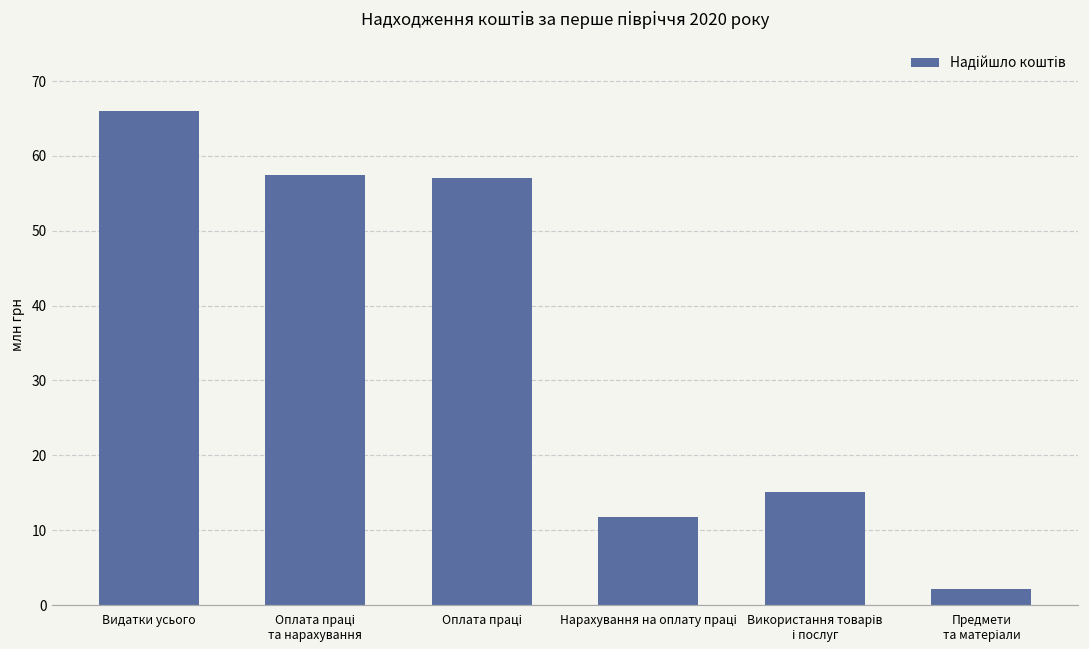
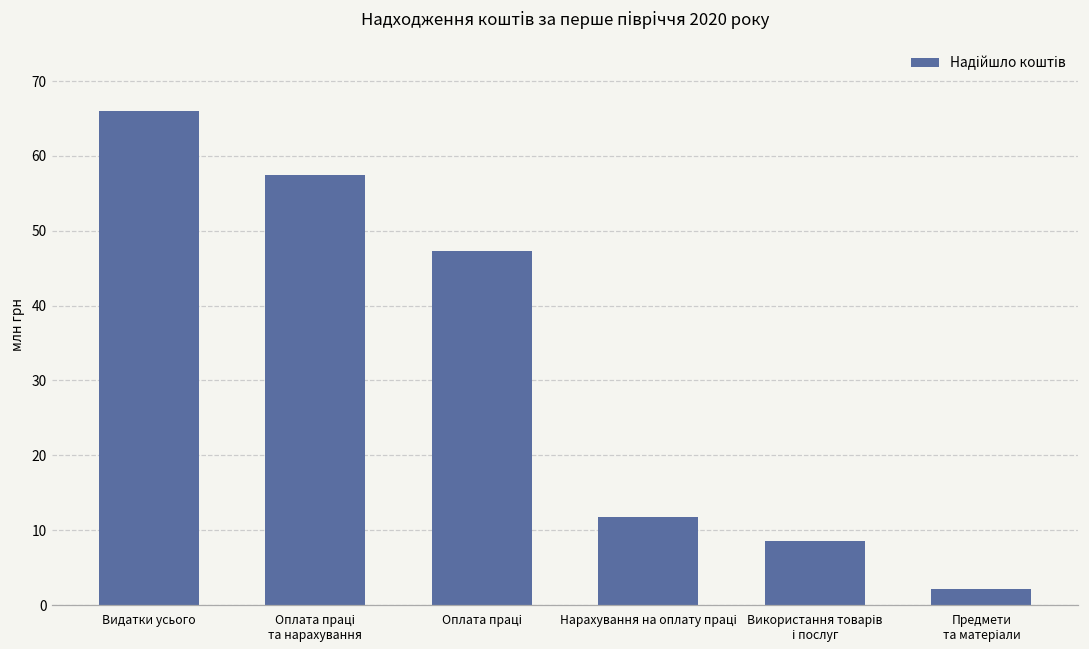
  {
    "Видатки усього": 66,
    "Оплата праці та нарахування": 58,
-   "Оплата праці": 57,
+   "Оплата праці": 47,
    "Нарахування на оплату праці": 12,
-   "Використання товарів і послуг": 15,
+   "Використання товарів і послуг": 8,
    "Предмети та матеріали": 2
  }
